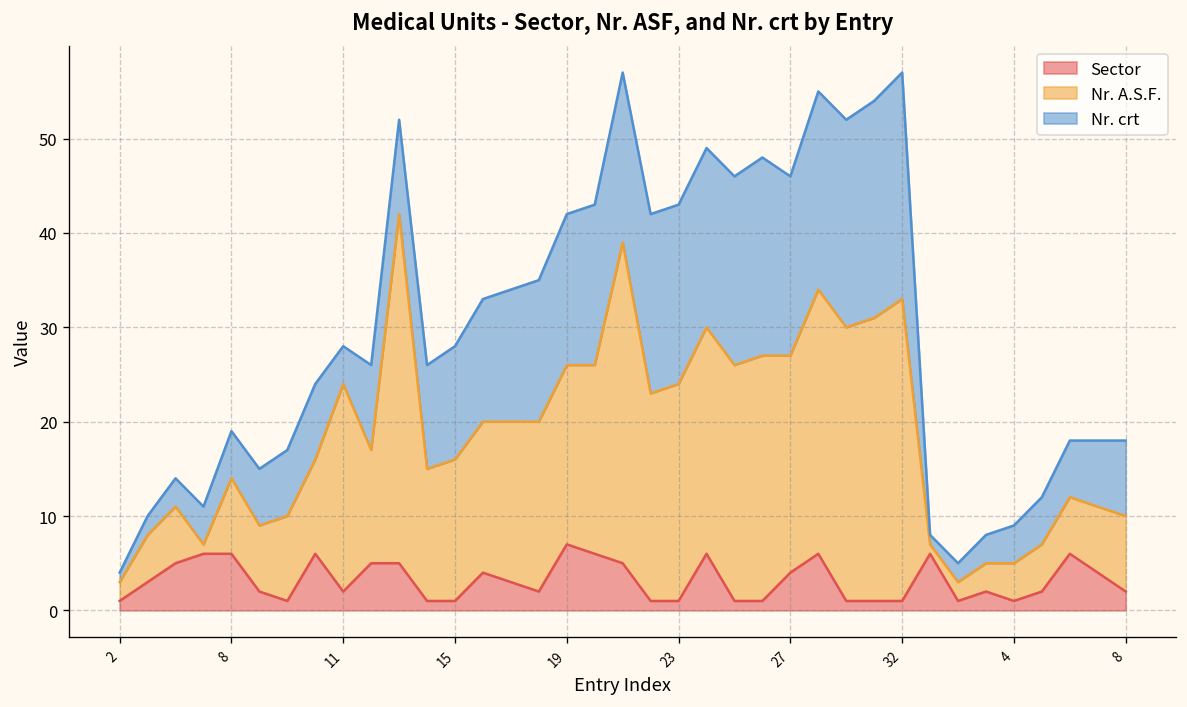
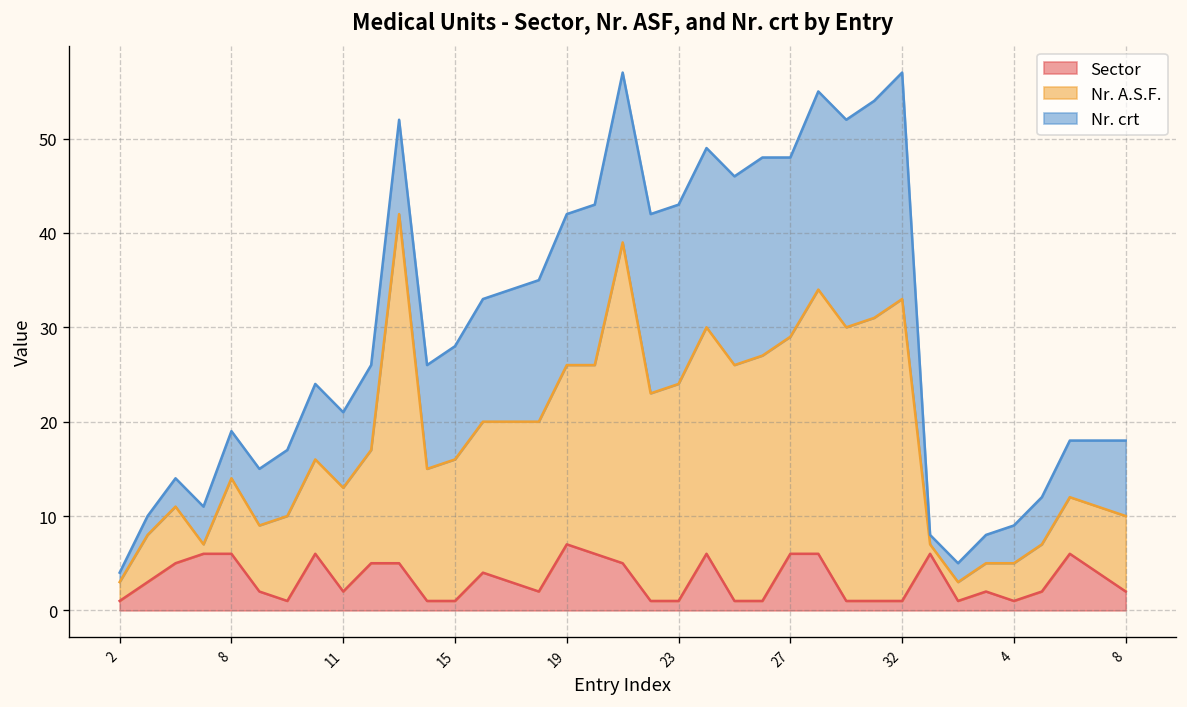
  {
    "Sector": {
      "11": 2,
      "15": 1,
      "19": 7,
      "23": 1,
-     "27": 4,
+     "27": 6,
      "32": 1,
      "4": 1
    },
    "Nr. A.S.F.": {
-     "11": 22,
+     "11": 11,
      "15": 15,
      "19": 19,
      "23": 23,
      "27": 23,
      "32": 32,
      "4": 4
    },
    "Nr. crt": {
-     "11": 4,
+     "11": 8,
      "15": 12,
      "19": 16,
      "23": 19,
      "27": 19,
      "32": 24,
      "4": 4
    }
  }
